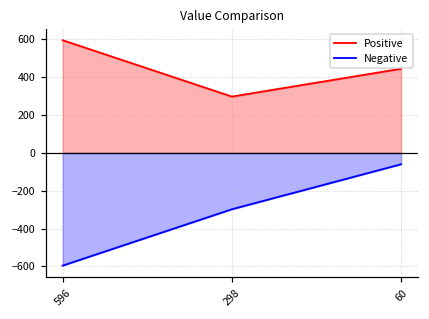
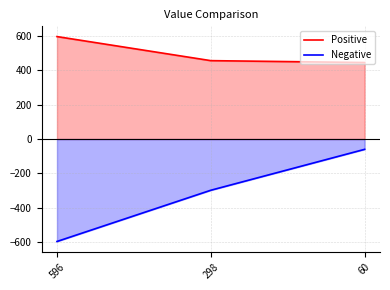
  {
    "Positive": {
      "596": 600,
-     "298": 300
+     "298": 460
    }
  }
